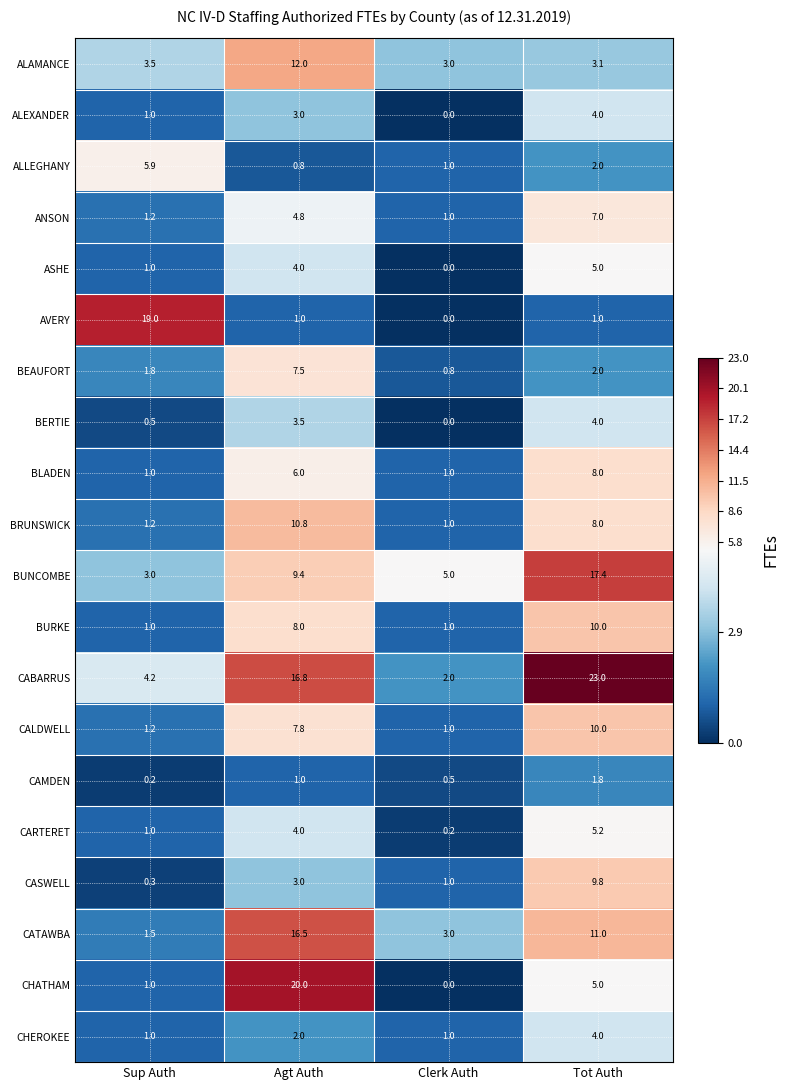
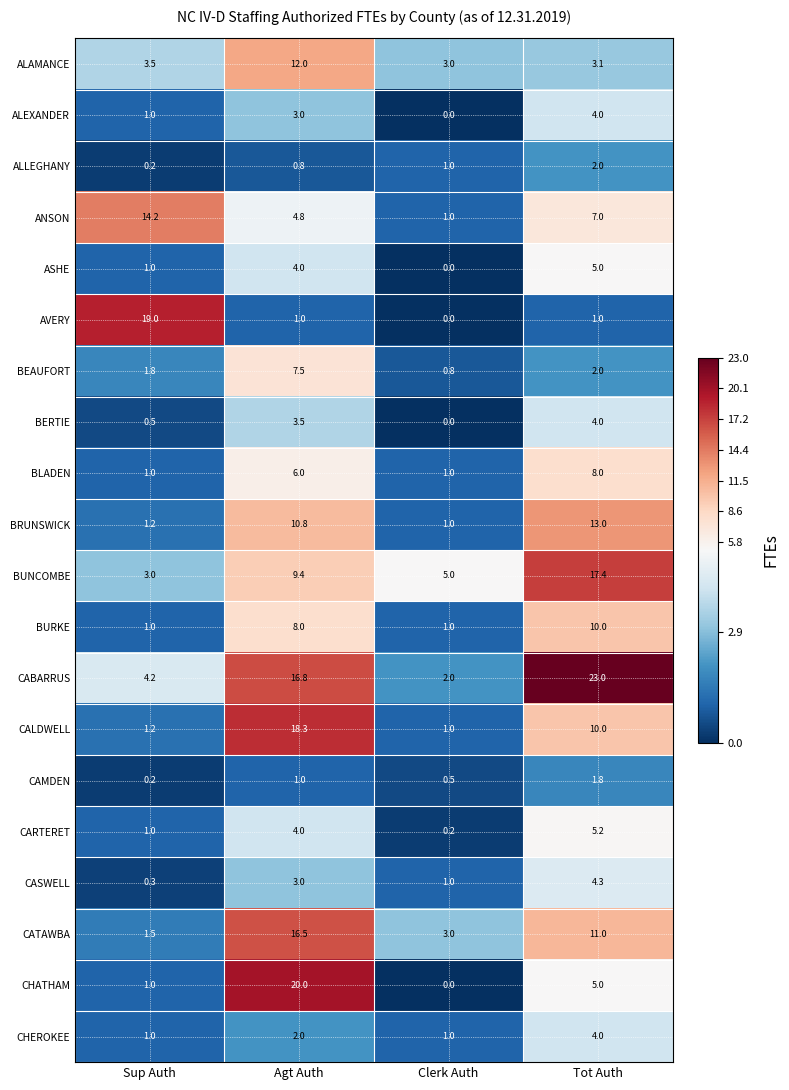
  {
    "ALAMANCE": {
      "Sup Auth": 3.5,
      "Agt Auth": 12.0,
      "Clerk Auth": 3.0,
      "Tot Auth": 3.1
    },
    "ALEXANDER": {
      "Sup Auth": 1.0,
      "Agt Auth": 3.0,
      "Clerk Auth": 0.0,
      "Tot Auth": 4.0
    },
    "ALLEGHANY": {
-     "Sup Auth": 5.9,
+     "Sup Auth": 0.2,
      "Agt Auth": 0.8,
      "Clerk Auth": 1.0,
      "Tot Auth": 2.0
    },
    "ANSON": {
-     "Sup Auth": 1.2,
+     "Sup Auth": 14.2,
      "Agt Auth": 4.8,
      "Clerk Auth": 1.0,
      "Tot Auth": 7.0
    },
    "ASHE": {
      "Sup Auth": 1.0,
      "Agt Auth": 4.0,
      "Clerk Auth": 0.0,
      "Tot Auth": 5.0
    },
    "AVERY": {
      "Sup Auth": 19.0,
      "Agt Auth": 1.0,
      "Clerk Auth": 0.0,
      "Tot Auth": 1.0
    },
    "BEAUFORT": {
      "Sup Auth": 1.8,
      "Agt Auth": 7.5,
      "Clerk Auth": 0.8,
      "Tot Auth": 2.0
    },
    "BERTIE": {
      "Sup Auth": 0.5,
      "Agt Auth": 3.5,
      "Clerk Auth": 0.0,
      "Tot Auth": 4.0
    },
    "BLADEN": {
      "Sup Auth": 1.0,
      "Agt Auth": 6.0,
      "Clerk Auth": 1.0,
      "Tot Auth": 8.0
    },
    "BRUNSWICK": {
      "Sup Auth": 1.2,
      "Agt Auth": 10.8,
      "Clerk Auth": 1.0,
-     "Tot Auth": 8.0
+     "Tot Auth": 13.0
    },
    "BUNCOMBE": {
      "Sup Auth": 3.0,
      "Agt Auth": 9.4,
      "Clerk Auth": 5.0,
      "Tot Auth": 17.4
    },
    "BURKE": {
      "Sup Auth": 1.0,
      "Agt Auth": 8.0,
      "Clerk Auth": 1.0,
      "Tot Auth": 10.0
    },
    "CABARRUS": {
      "Sup Auth": 4.2,
      "Agt Auth": 16.8,
      "Clerk Auth": 2.0,
      "Tot Auth": 23.0
    },
    "CALDWELL": {
      "Sup Auth": 1.2,
-     "Agt Auth": 7.8,
+     "Agt Auth": 18.3,
      "Clerk Auth": 1.0,
      "Tot Auth": 10.0
    },
    "CAMDEN": {
      "Sup Auth": 0.2,
      "Agt Auth": 1.0,
      "Clerk Auth": 0.5,
      "Tot Auth": 1.8
    },
    "CARTERET": {
      "Sup Auth": 1.0,
      "Agt Auth": 4.0,
      "Clerk Auth": 0.2,
      "Tot Auth": 5.2
    },
    "CASWELL": {
      "Sup Auth": 0.3,
      "Agt Auth": 3.0,
      "Clerk Auth": 1.0,
-     "Tot Auth": 9.8
+     "Tot Auth": 4.3
    },
    "CATAWBA": {
      "Sup Auth": 1.5,
      "Agt Auth": 16.5,
      "Clerk Auth": 3.0,
      "Tot Auth": 11.0
    },
    "CHATHAM": {
      "Sup Auth": 1.0,
      "Agt Auth": 20.0,
      "Clerk Auth": 0.0,
      "Tot Auth": 5.0
    },
    "CHEROKEE": {
      "Sup Auth": 1.0,
      "Agt Auth": 2.0,
      "Clerk Auth": 1.0,
      "Tot Auth": 4.0
    }
  }
